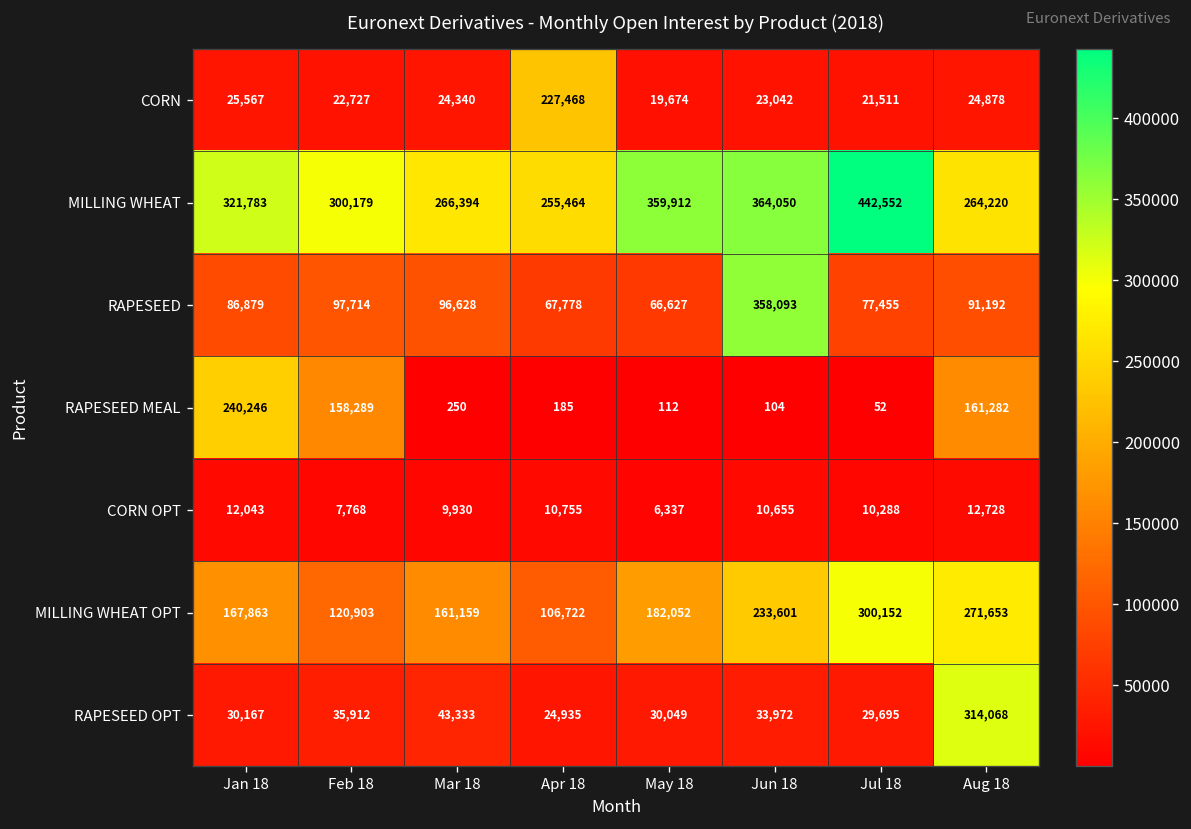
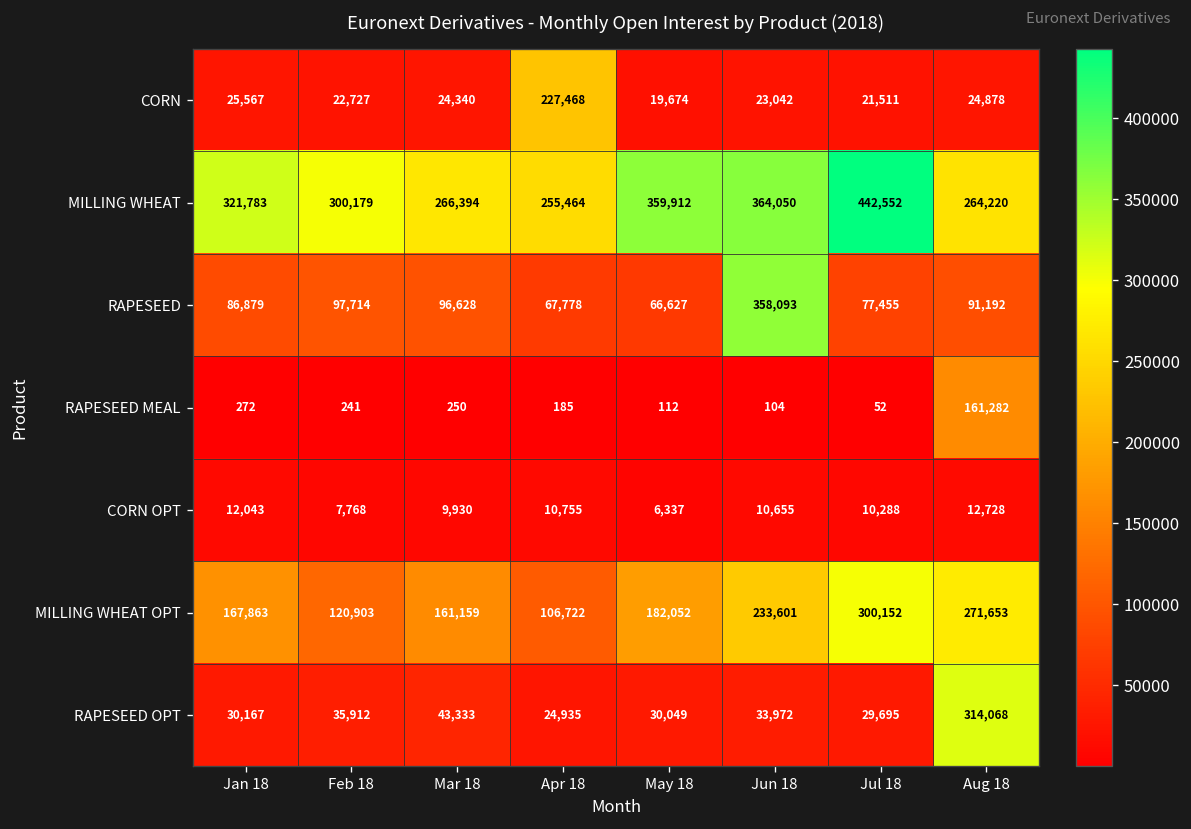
  {
    "CORN": {
      "Jan 18": "25,567",
      "Feb 18": "22,727",
      "Mar 18": "24,340",
      "Apr 18": "227,468",
      "May 18": "19,674",
      "Jun 18": "23,042",
      "Jul 18": "21,511",
      "Aug 18": "24,878"
    },
    "MILLING WHEAT": {
      "Jan 18": "321,783",
      "Feb 18": "300,179",
      "Mar 18": "266,394",
      "Apr 18": "255,464",
      "May 18": "359,912",
      "Jun 18": "364,050",
      "Jul 18": "442,552",
      "Aug 18": "264,220"
    },
    "RAPESEED": {
      "Jan 18": "86,879",
      "Feb 18": "97,714",
      "Mar 18": "96,628",
      "Apr 18": "67,778",
      "May 18": "66,627",
      "Jun 18": "358,093",
      "Jul 18": "77,455",
      "Aug 18": "91,192"
    },
    "RAPESEED MEAL": {
-     "Jan 18": "240,246",
-     "Feb 18": "158,289",
+     "Jan 18": "272",
+     "Feb 18": "241",
      "Mar 18": "250",
      "Apr 18": "185",
      "May 18": "112",
      "Jun 18": "104",
      "Jul 18": "52",
      "Aug 18": "161,282"
    },
    "CORN OPT": {
      "Jan 18": "12,043",
      "Feb 18": "7,768",
      "Mar 18": "9,930",
      "Apr 18": "10,755",
      "May 18": "6,337",
      "Jun 18": "10,655",
      "Jul 18": "10,288",
      "Aug 18": "12,728"
    },
    "MILLING WHEAT OPT": {
      "Jan 18": "167,863",
      "Feb 18": "120,903",
      "Mar 18": "161,159",
      "Apr 18": "106,722",
      "May 18": "182,052",
      "Jun 18": "233,601",
      "Jul 18": "300,152",
      "Aug 18": "271,653"
    },
    "RAPESEED OPT": {
      "Jan 18": "30,167",
      "Feb 18": "35,912",
      "Mar 18": "43,333",
      "Apr 18": "24,935",
      "May 18": "30,049",
      "Jun 18": "33,972",
      "Jul 18": "29,695",
      "Aug 18": "314,068"
    }
  }
